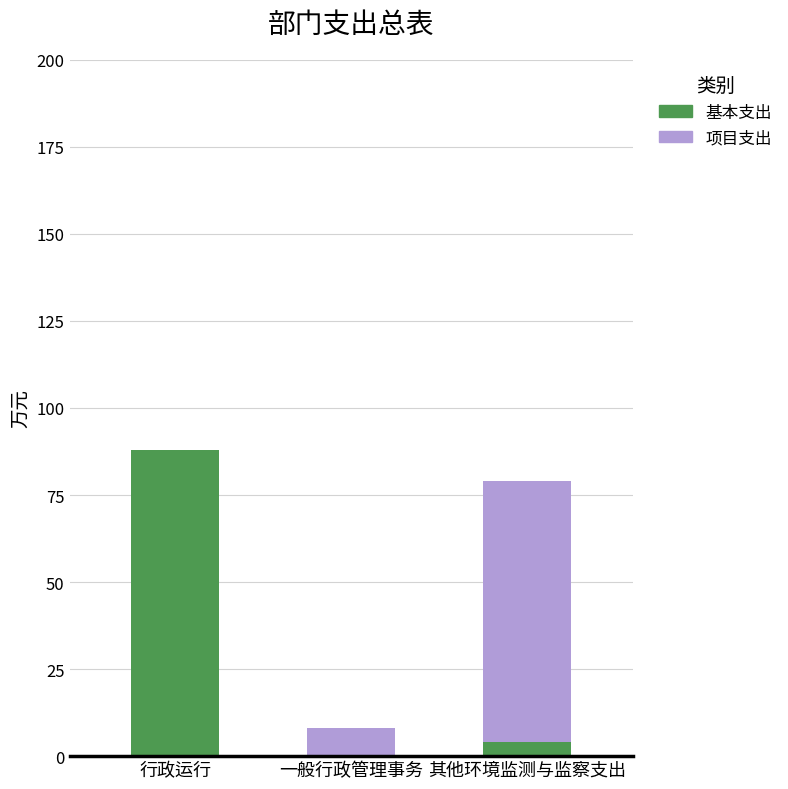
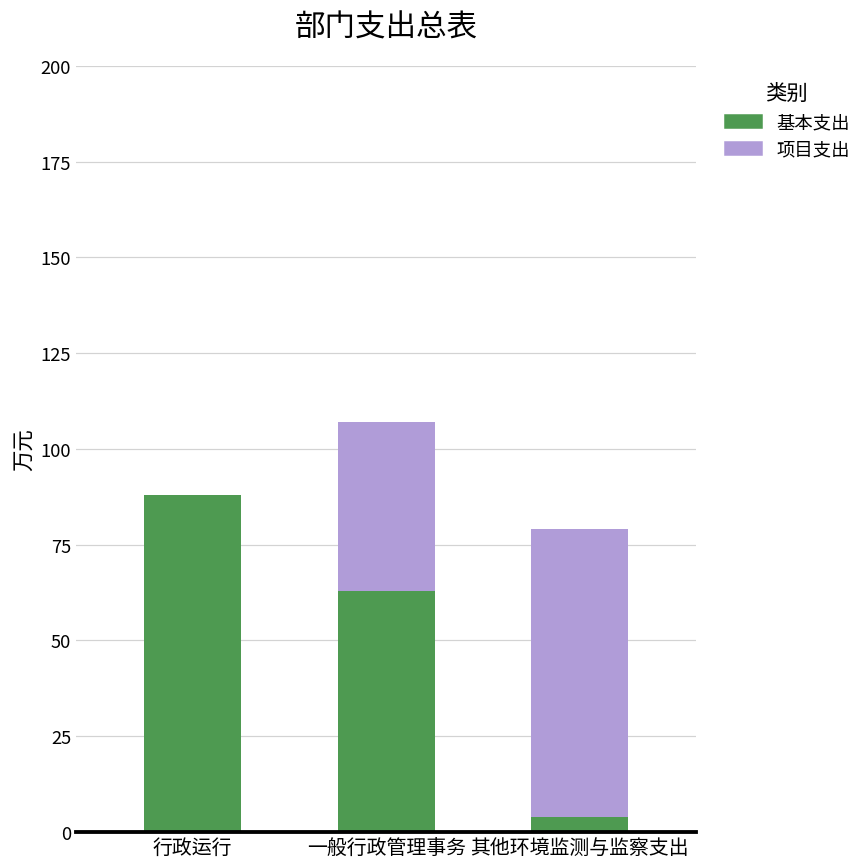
  {
    "基本支出": {
      "行政运行": 88,
-     "一般行政管理事务": 0,
+     "一般行政管理事务": 63,
      "其他环境监测与监察支出": 4
    },
    "项目支出": {
      "行政运行": 0,
-     "一般行政管理事务": 8,
+     "一般行政管理事务": 44,
      "其他环境监测与监察支出": 75
    }
  }
